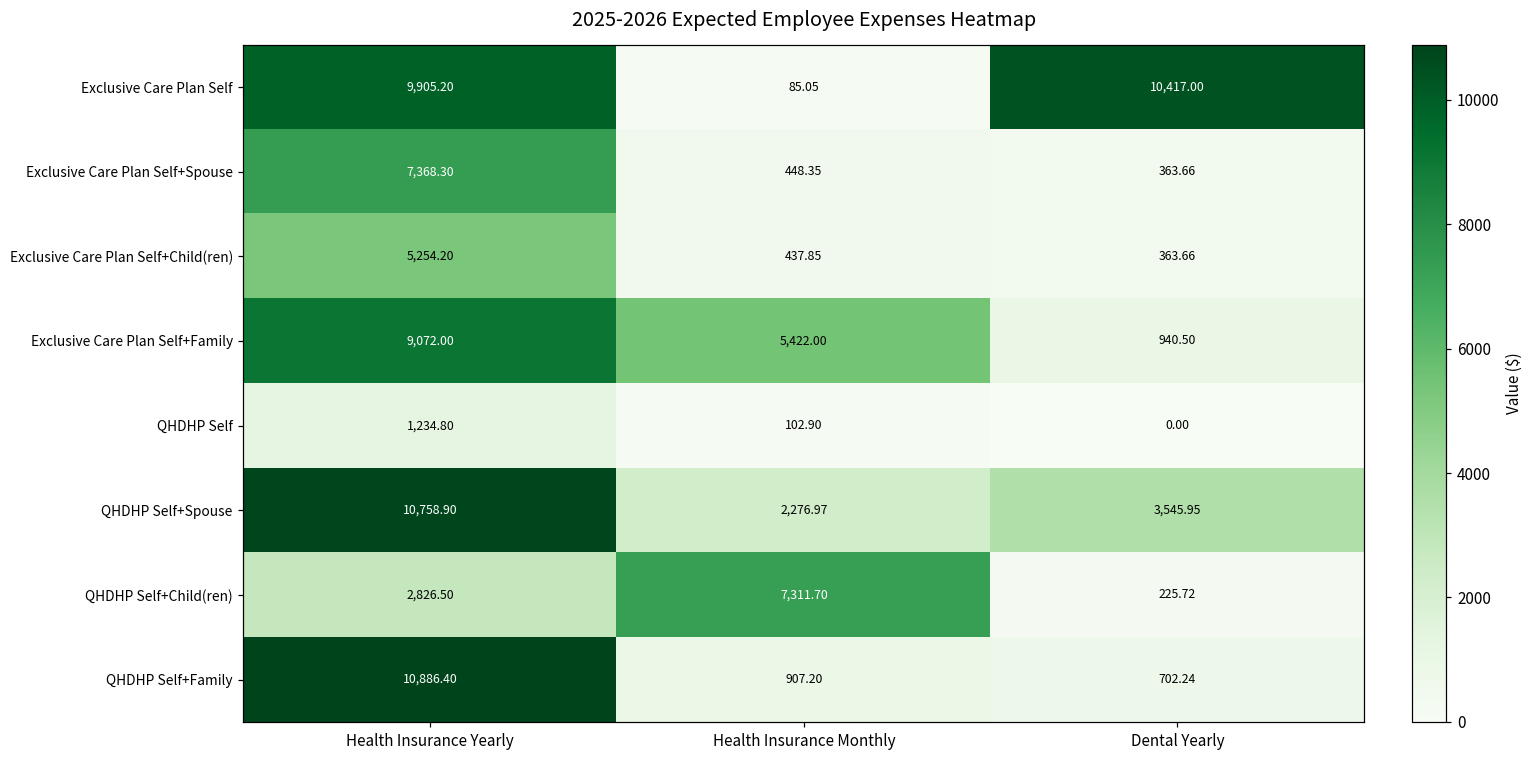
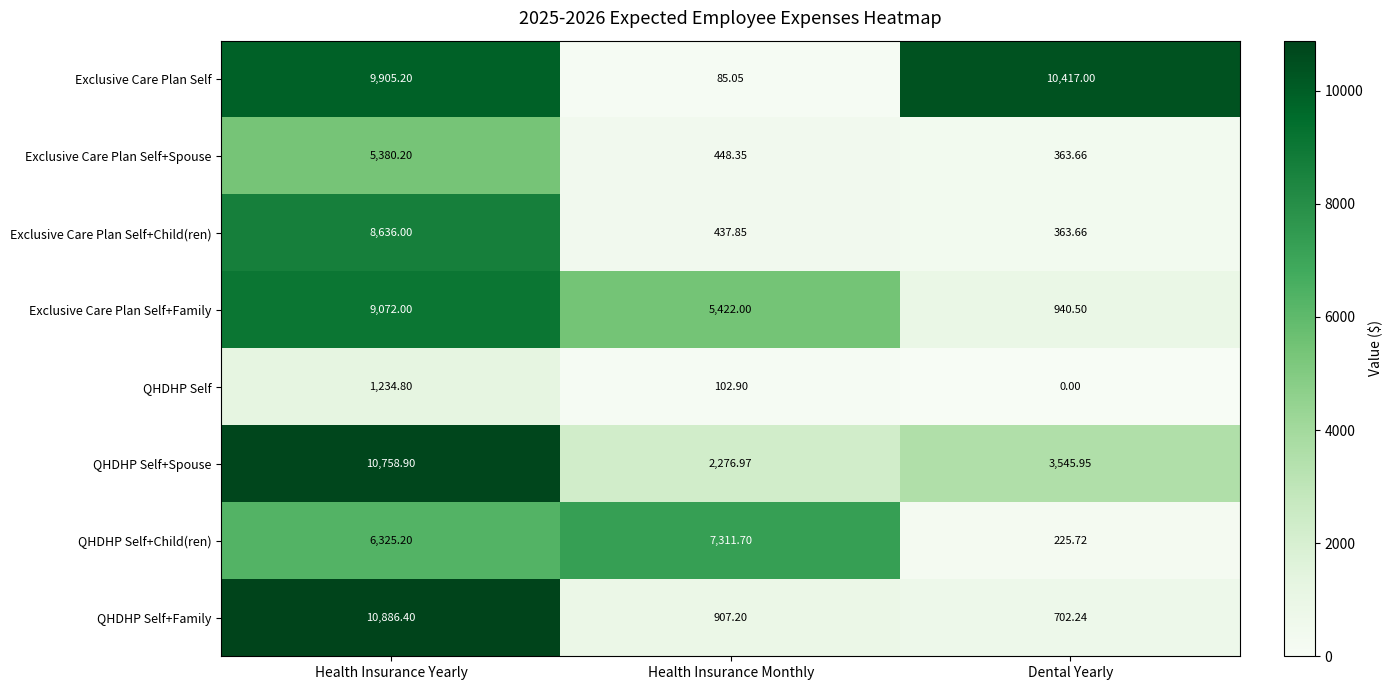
  {
    "Exclusive Care Plan Self": {
      "Health Insurance Yearly": "9,905.20",
      "Health Insurance Monthly": "85.05",
      "Dental Yearly": "10,417.00"
    },
    "Exclusive Care Plan Self+Spouse": {
-     "Health Insurance Yearly": "7,368.30",
+     "Health Insurance Yearly": "5,380.20",
      "Health Insurance Monthly": "448.35",
      "Dental Yearly": "363.66"
    },
    "Exclusive Care Plan Self+Child(ren)": {
-     "Health Insurance Yearly": "5,254.20",
+     "Health Insurance Yearly": "8,636.00",
      "Health Insurance Monthly": "437.85",
      "Dental Yearly": "363.66"
    },
    "Exclusive Care Plan Self+Family": {
      "Health Insurance Yearly": "9,072.00",
      "Health Insurance Monthly": "5,422.00",
      "Dental Yearly": "940.50"
    },
    "QHDHP Self": {
      "Health Insurance Yearly": "1,234.80",
      "Health Insurance Monthly": "102.90",
      "Dental Yearly": "0.00"
    },
    "QHDHP Self+Spouse": {
      "Health Insurance Yearly": "10,758.90",
      "Health Insurance Monthly": "2,276.97",
      "Dental Yearly": "3,545.95"
    },
    "QHDHP Self+Child(ren)": {
-     "Health Insurance Yearly": "2,826.50",
+     "Health Insurance Yearly": "6,325.20",
      "Health Insurance Monthly": "7,311.70",
      "Dental Yearly": "225.72"
    },
    "QHDHP Self+Family": {
      "Health Insurance Yearly": "10,886.40",
      "Health Insurance Monthly": "907.20",
      "Dental Yearly": "702.24"
    }
  }
